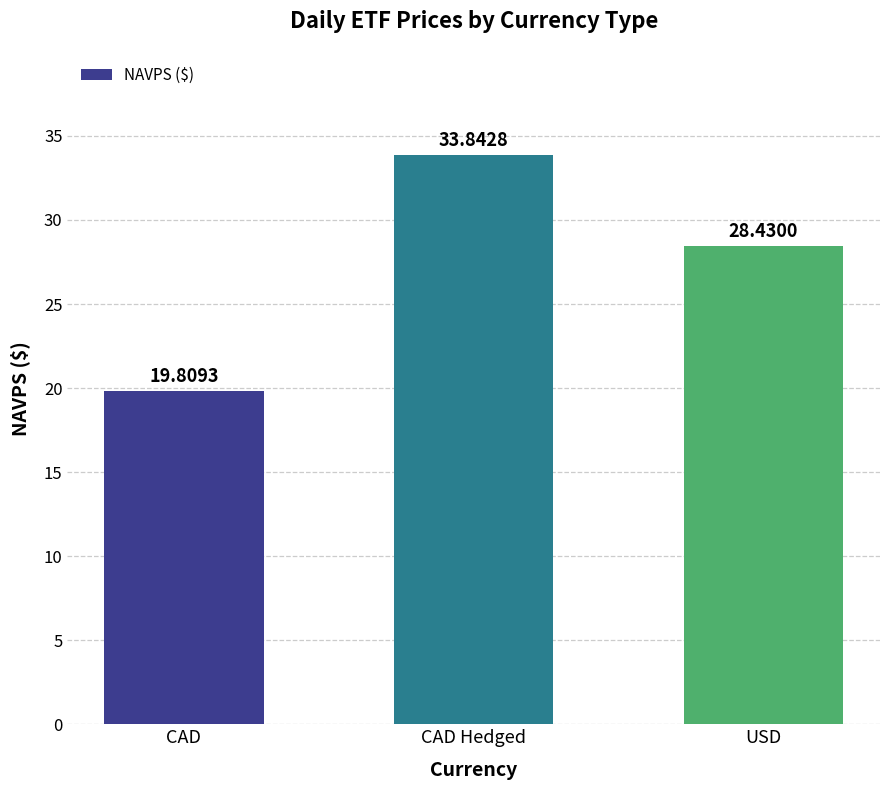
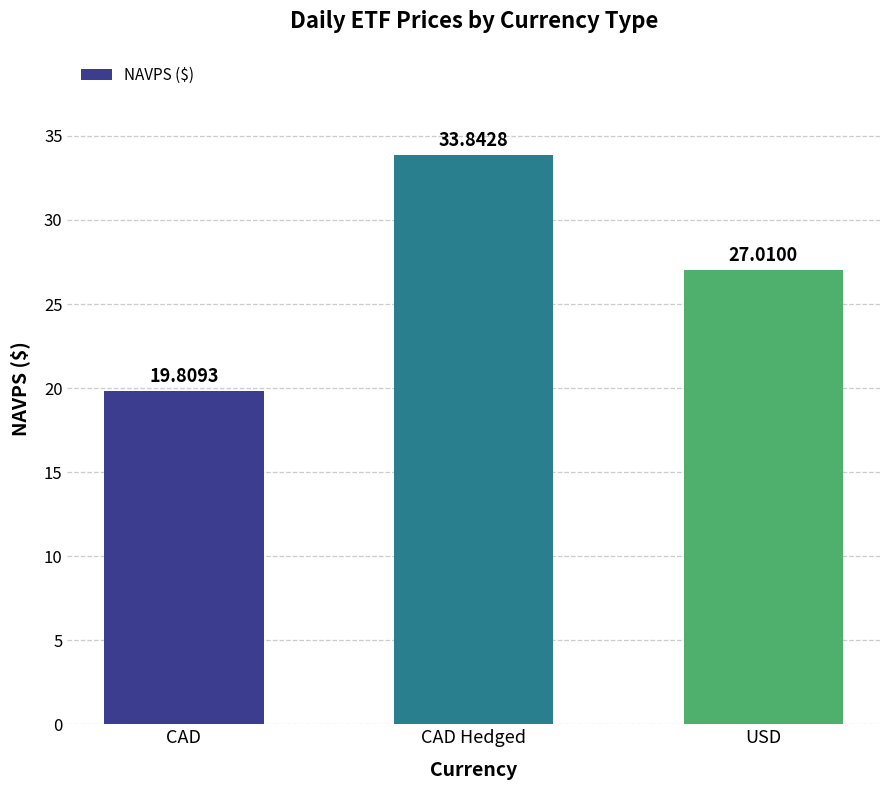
  {
    "CAD": 19.8093,
    "CAD Hedged": 33.8428,
-   "USD": 28.4300
+   "USD": 27.0100
  }
